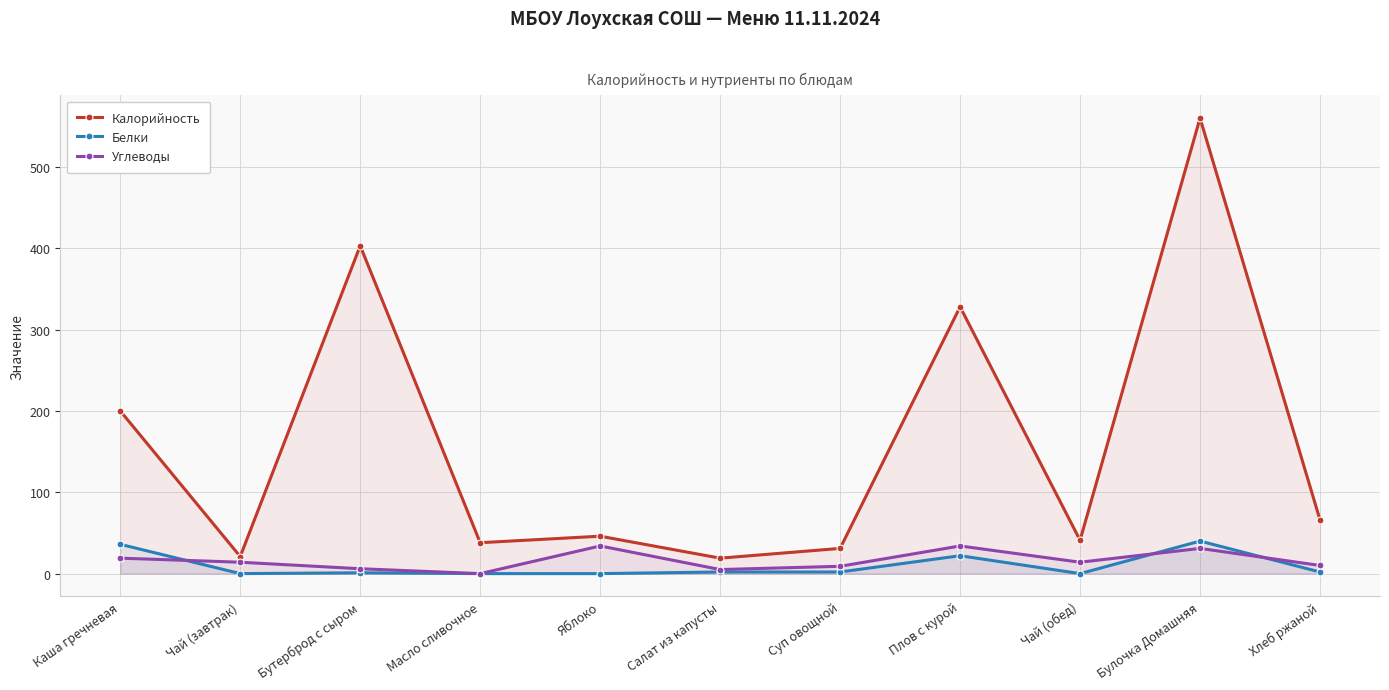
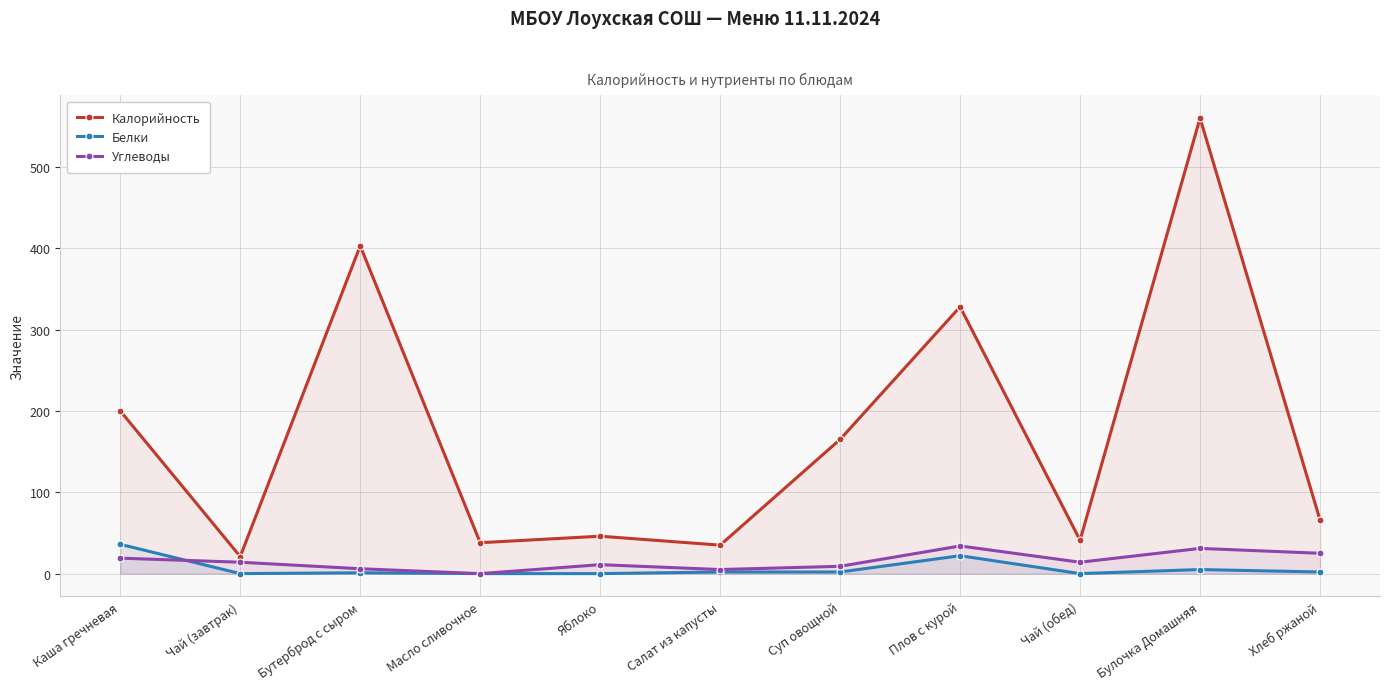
  {
    "Калорийность": {
      "Каша гречневая": 200,
      "Чай (завтрак)": 20,
      "Бутерброд с сыром": 400,
      "Масло сливочное": 40,
      "Яблоко": 50,
-     "Салат из капусты": 20,
-     "Суп овощной": 30,
+     "Салат из капусты": 40,
+     "Суп овощной": 170,
      "Плов с курой": 330,
      "Чай (обед)": 40,
      "Булочка Домашняя": 560,
      "Хлеб ржаной": 70
    },
    "Белки": {
      "Каша гречневая": 40,
      "Чай (завтрак)": 0,
      "Бутерброд с сыром": 0,
      "Яблоко": 0,
      "Суп овощной": 0,
      "Плов с курой": 20,
      "Чай (обед)": 0,
-     "Булочка Домашняя": 40,
+     "Булочка Домашняя": 10,
      "Хлеб ржаной": 0
    },
    "Углеводы": {
      "Каша гречневая": 20,
      "Чай (завтрак)": 10,
      "Бутерброд с сыром": 10,
-     "Яблоко": 30,
+     "Яблоко": 10,
      "Суп овощной": 10,
      "Плов с курой": 30,
      "Чай (обед)": 10,
      "Булочка Домашняя": 30,
-     "Хлеб ржаной": 10
+     "Хлеб ржаной": 30
    }
  }
